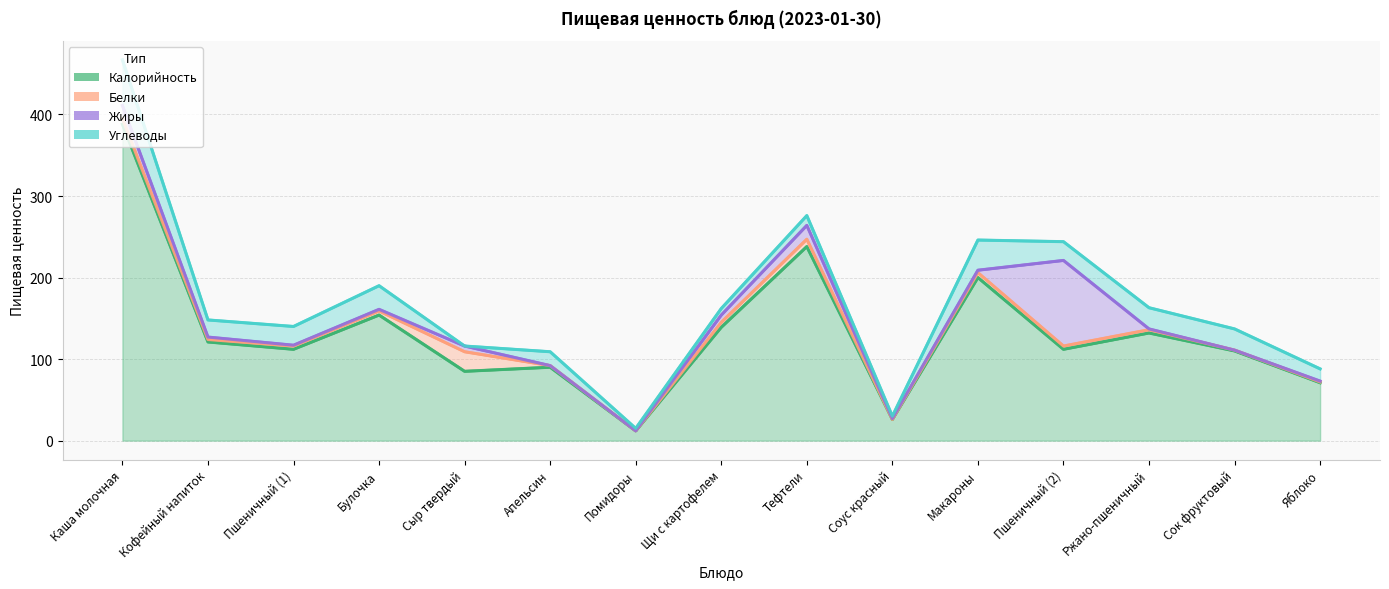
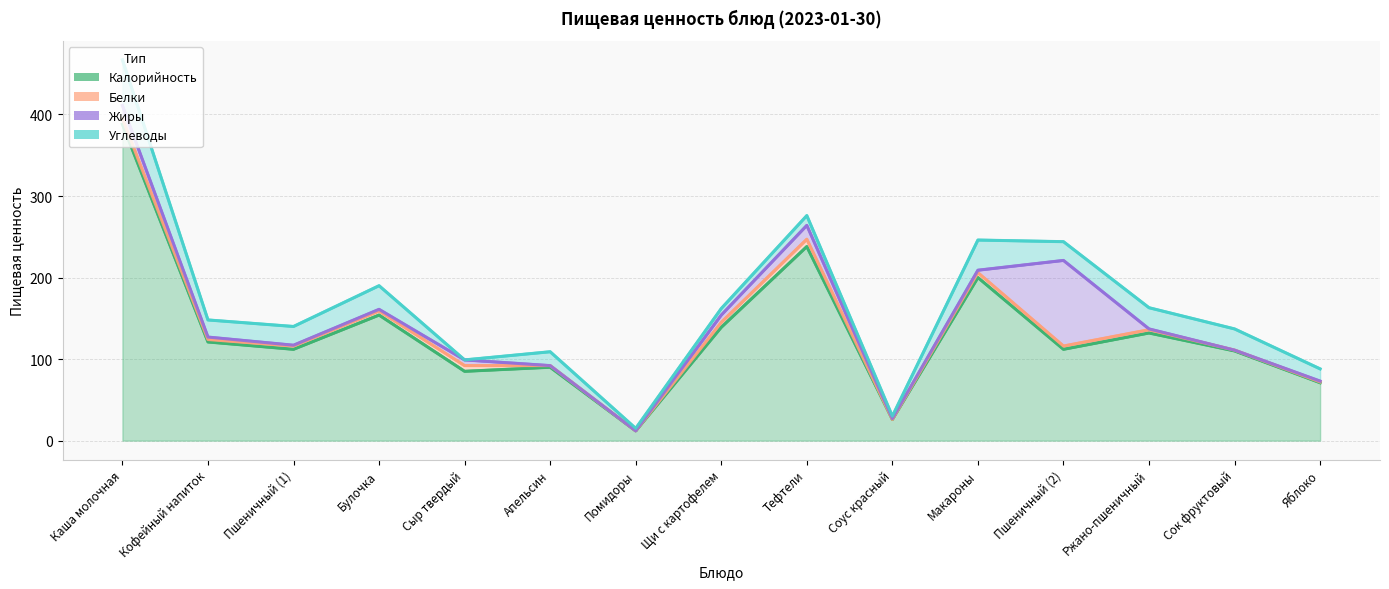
  {
    "Белки": {
-     "Сыр твердый": 20,
+     "Сыр твердый": 10,
      "Щи с картофелем": 10,
      "Тефтели": 10,
      "Пшеничный (2)": 0
    },
    "Жиры": {
      "Щи с картофелем": 10,
      "Тефтели": 20,
      "Пшеничный (2)": 110
    }
  }
